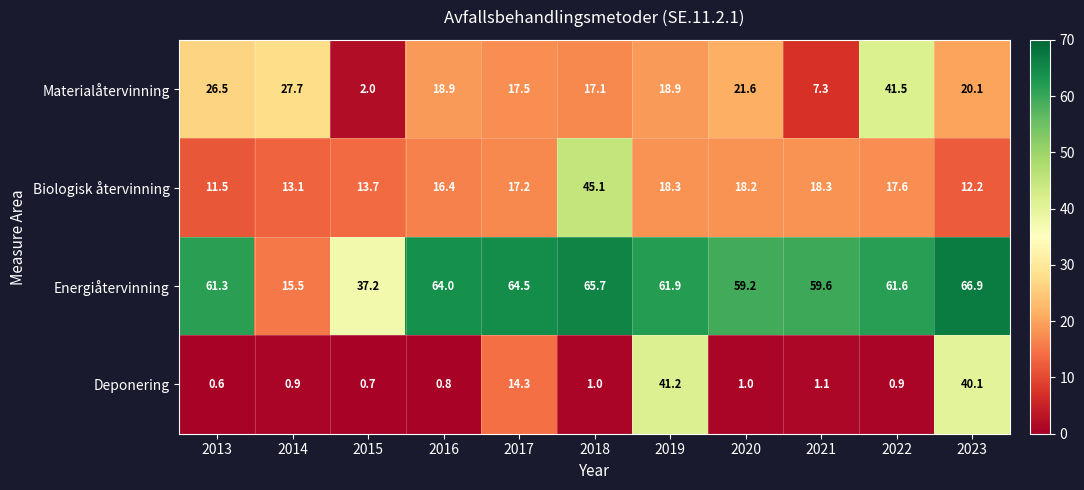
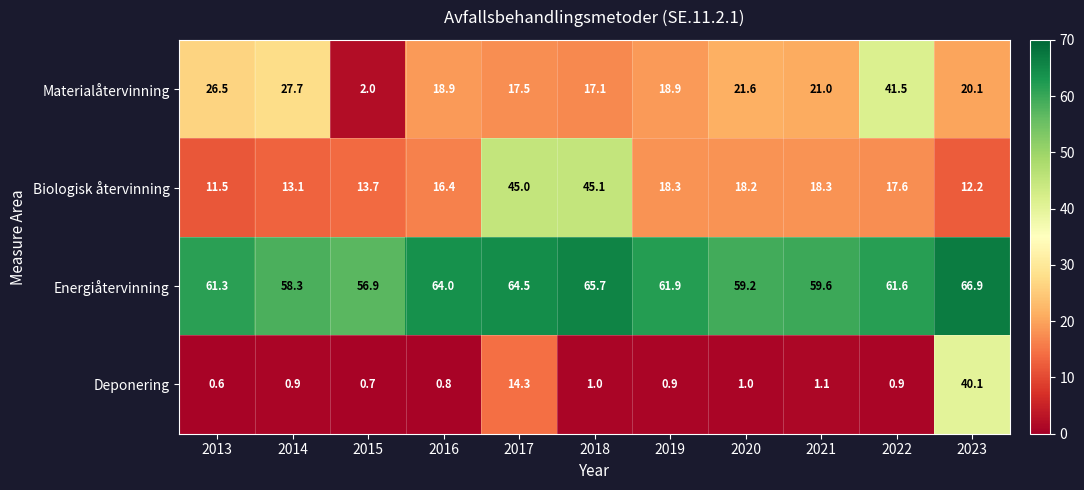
  {
    "Materialåtervinning": {
      "2013": 26.5,
      "2014": 27.7,
      "2015": 2.0,
      "2016": 18.9,
      "2017": 17.5,
      "2018": 17.1,
      "2019": 18.9,
      "2020": 21.6,
-     "2021": 7.3,
+     "2021": 21.0,
      "2022": 41.5,
      "2023": 20.1
    },
    "Biologisk återvinning": {
      "2013": 11.5,
      "2014": 13.1,
      "2015": 13.7,
      "2016": 16.4,
-     "2017": 17.2,
+     "2017": 45.0,
      "2018": 45.1,
      "2019": 18.3,
      "2020": 18.2,
      "2021": 18.3,
      "2022": 17.6,
      "2023": 12.2
    },
    "Energiåtervinning": {
      "2013": 61.3,
-     "2014": 15.5,
-     "2015": 37.2,
+     "2014": 58.3,
+     "2015": 56.9,
      "2016": 64.0,
      "2017": 64.5,
      "2018": 65.7,
      "2019": 61.9,
      "2020": 59.2,
      "2021": 59.6,
      "2022": 61.6,
      "2023": 66.9
    },
    "Deponering": {
      "2013": 0.6,
      "2014": 0.9,
      "2015": 0.7,
      "2016": 0.8,
      "2017": 14.3,
      "2018": 1.0,
-     "2019": 41.2,
+     "2019": 0.9,
      "2020": 1.0,
      "2021": 1.1,
      "2022": 0.9,
      "2023": 40.1
    }
  }
